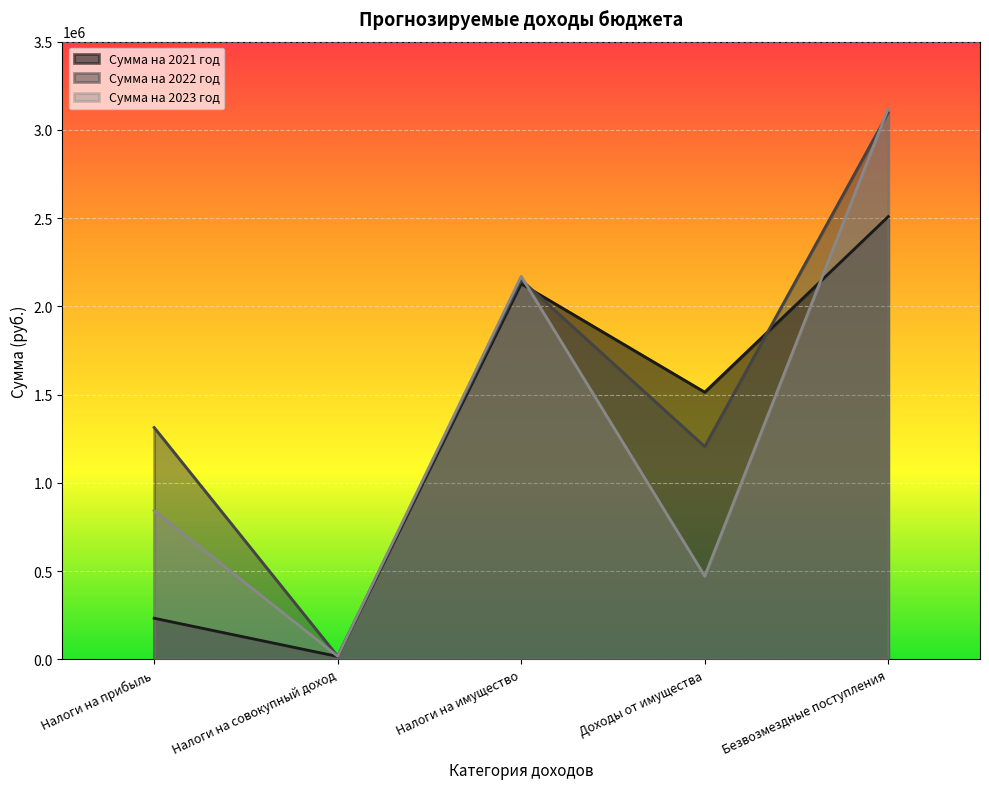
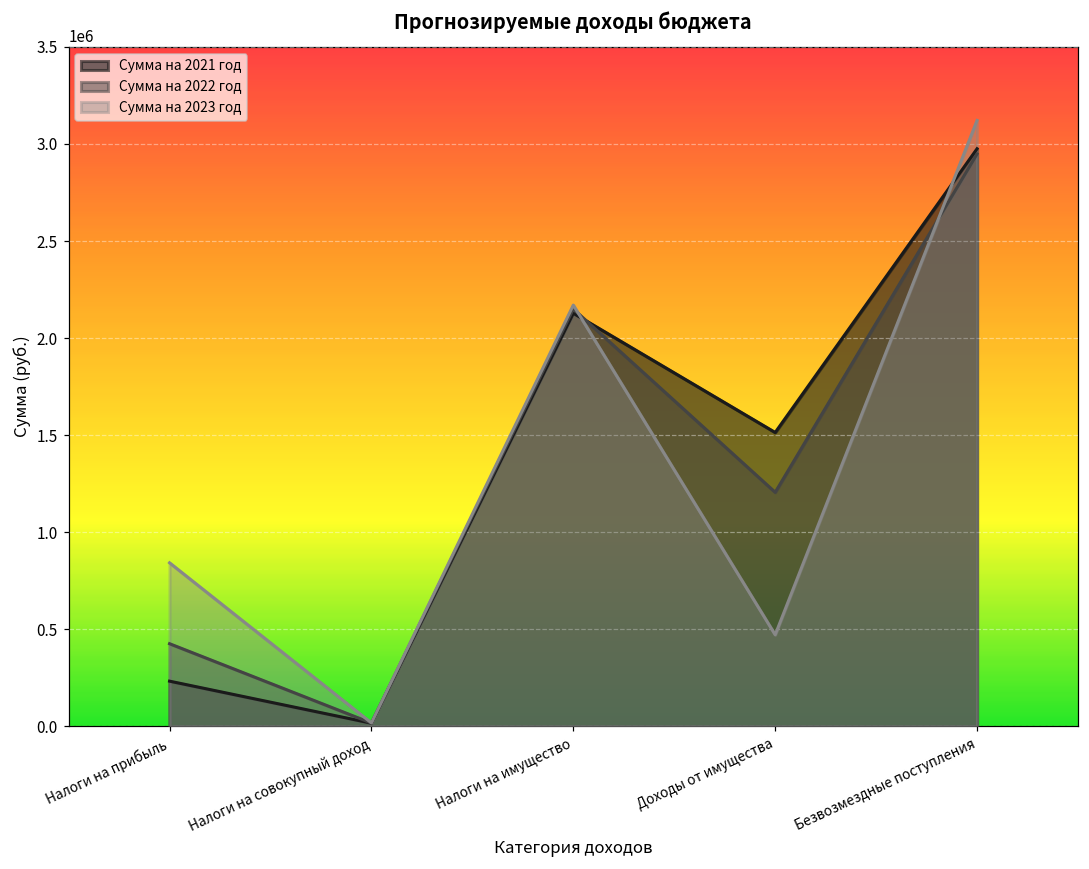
  {
    "Сумма на 2021 год": {
      "Налоги на прибыль": 230000,
      "Налоги на имущество": 2130000,
      "Доходы от имущества": 1510000,
-     "Безвозмездные поступления": 2510000
+     "Безвозмездные поступления": 2980000
    },
    "Сумма на 2022 год": {
-     "Налоги на прибыль": 1310000,
+     "Налоги на прибыль": 430000,
      "Налоги на имущество": 2150000,
      "Доходы от имущества": 1210000,
-     "Безвозмездные поступления": 3100000
+     "Безвозмездные поступления": 2950000
    },
    "Сумма на 2023 год": {
      "Налоги на прибыль": 840000,
      "Налоги на имущество": 2170000,
      "Доходы от имущества": 470000,
      "Безвозмездные поступления": 3120000
    }
  }
